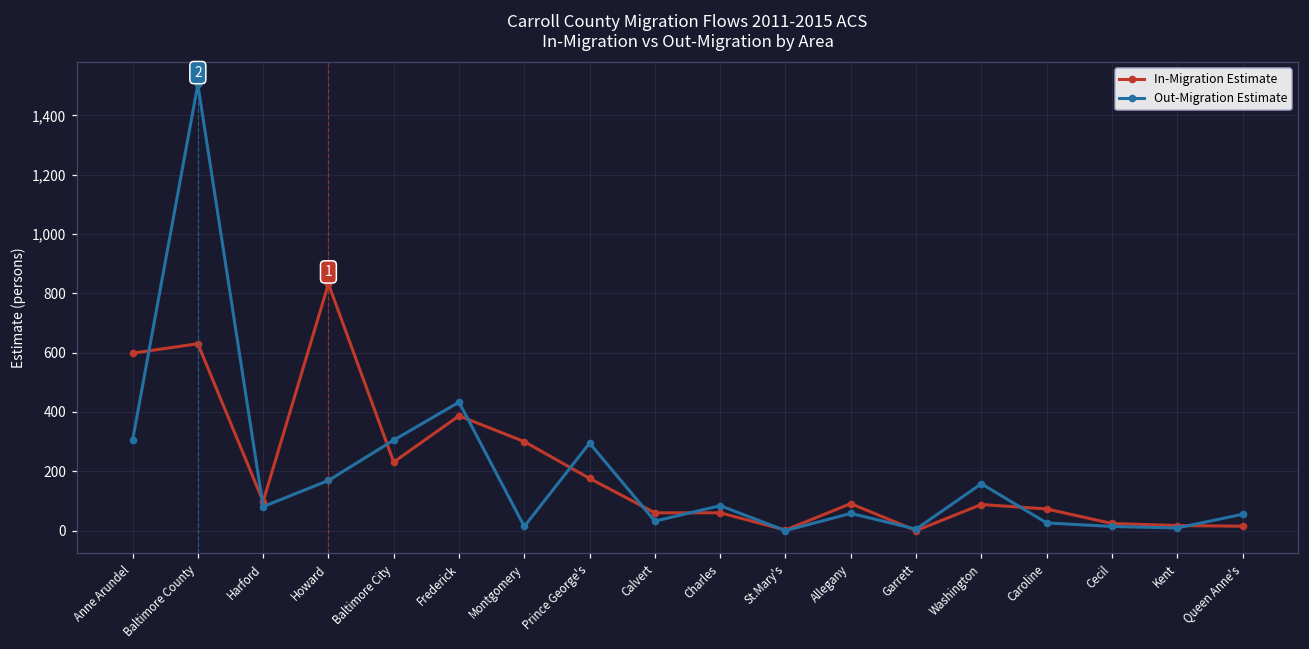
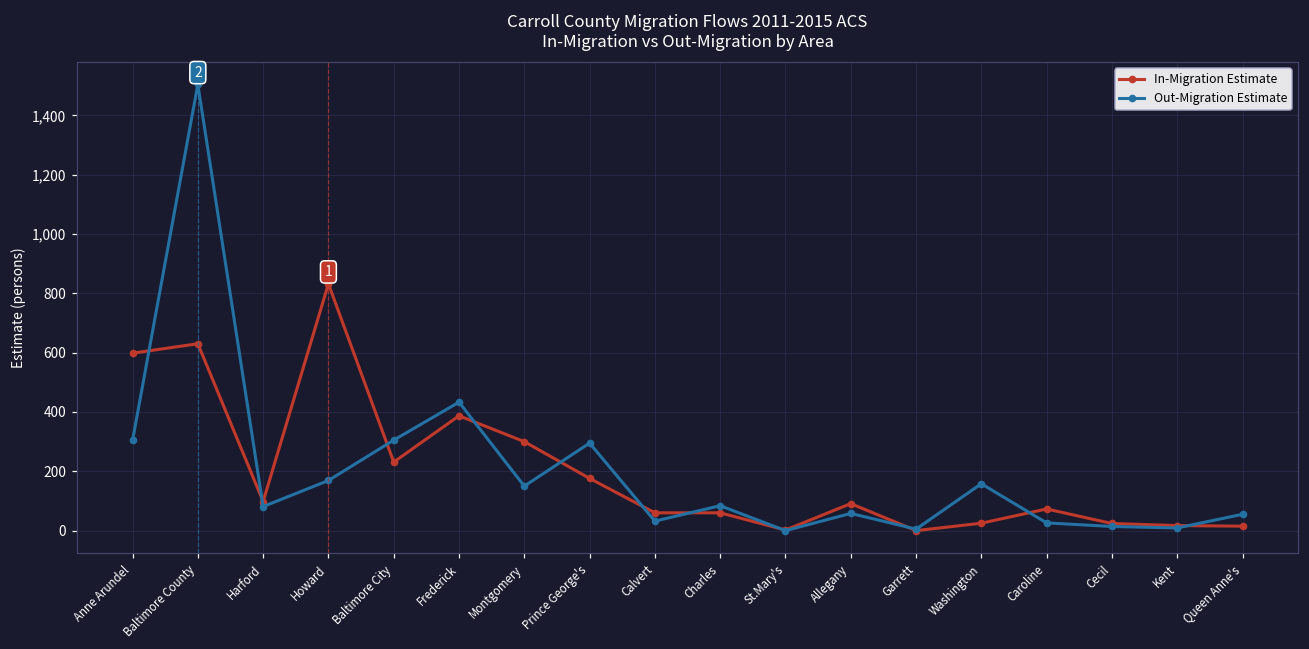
  {
    "In-Migration Estimate": {
      "Anne Arundel": 600,
      "Baltimore County": 630,
      "Harford": 100,
      "Baltimore City": 230,
      "Frederick": 390,
      "Montgomery": 300,
      "Prince George's": 180,
      "Calvert": 60,
      "Charles": 60,
      "Allegany": 90,
-     "Washington": 90,
+     "Washington": 30,
      "Caroline": 70,
      "Cecil": 20,
      "Queen Anne's": 20
    },
    "Out-Migration Estimate": {
      "Anne Arundel": 300,
      "Harford": 80,
      "Howard": 170,
      "Baltimore City": 310,
      "Frederick": 430,
-     "Montgomery": 10,
+     "Montgomery": 150,
      "Prince George's": 300,
      "Calvert": 30,
      "Charles": 80,
      "Allegany": 60,
      "Washington": 160,
      "Caroline": 30,
      "Cecil": 10,
      "Queen Anne's": 60
    }
  }
